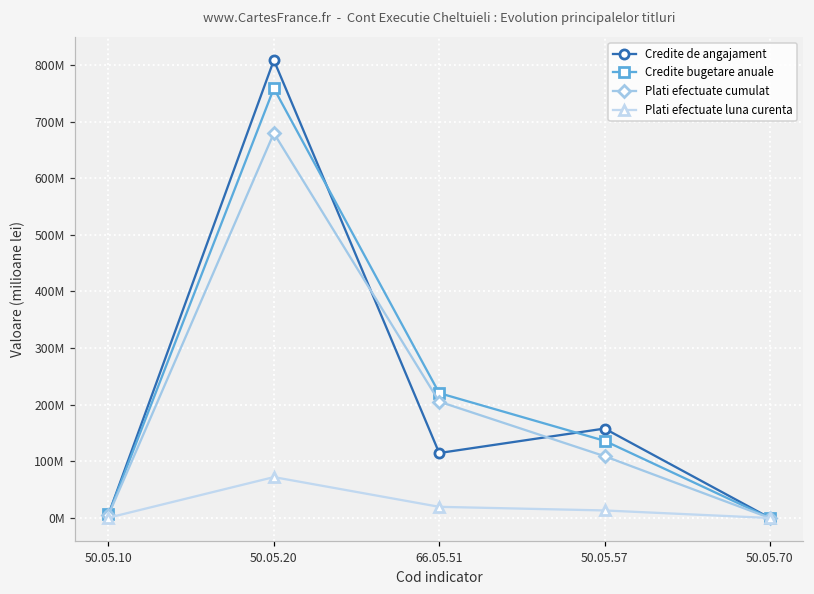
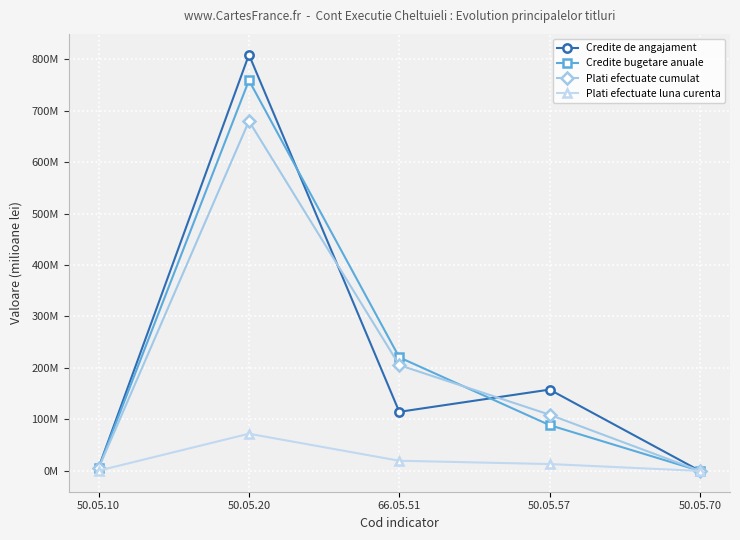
  {
    "Credite de angajament": {
      "50.05.20": 810000000,
      "66.05.51": 110000000,
      "50.05.57": 160000000
    },
    "Credite bugetare anuale": {
      "50.05.20": 760000000,
      "66.05.51": 220000000,
-     "50.05.57": 140000000
+     "50.05.57": 90000000
    }
  }
